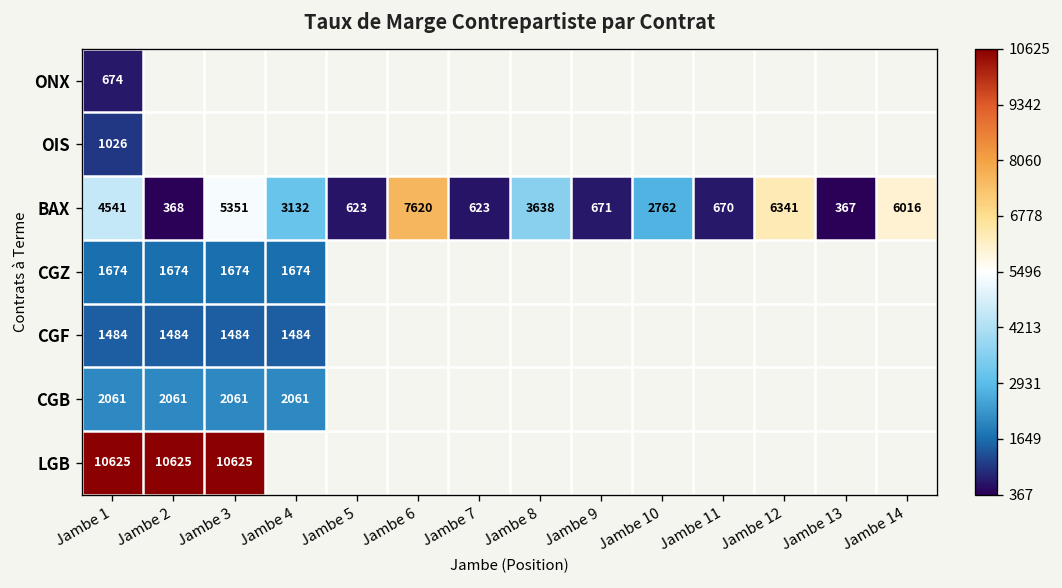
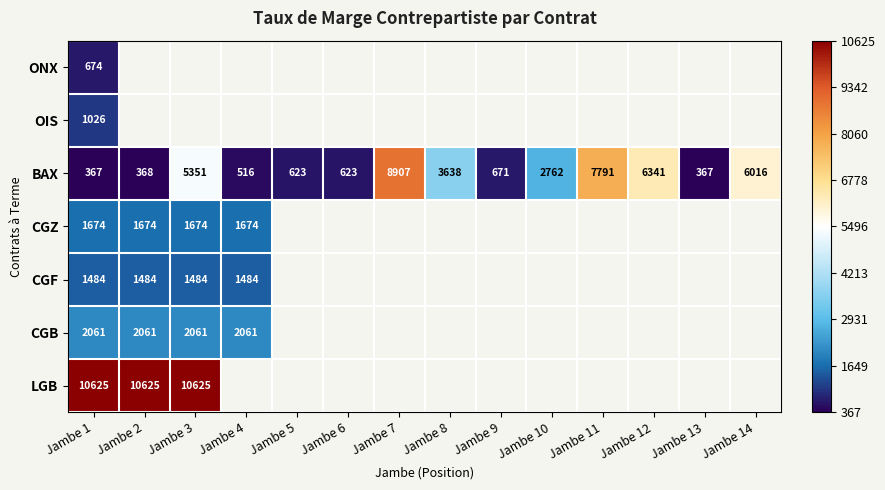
  {
    "ONX": {
      "Jambe 1": 674
    },
    "OIS": {
      "Jambe 1": 1026
    },
    "BAX": {
-     "Jambe 1": 4541,
+     "Jambe 1": 367,
      "Jambe 2": 368,
      "Jambe 3": 5351,
-     "Jambe 4": 3132,
+     "Jambe 4": 516,
      "Jambe 5": 623,
-     "Jambe 6": 7620,
-     "Jambe 7": 623,
+     "Jambe 6": 623,
+     "Jambe 7": 8907,
      "Jambe 8": 3638,
      "Jambe 9": 671,
      "Jambe 10": 2762,
-     "Jambe 11": 670,
+     "Jambe 11": 7791,
      "Jambe 12": 6341,
      "Jambe 13": 367,
      "Jambe 14": 6016
    },
    "CGZ": {
      "Jambe 1": 1674,
      "Jambe 2": 1674,
      "Jambe 3": 1674,
      "Jambe 4": 1674
    },
    "CGF": {
      "Jambe 1": 1484,
      "Jambe 2": 1484,
      "Jambe 3": 1484,
      "Jambe 4": 1484
    },
    "CGB": {
      "Jambe 1": 2061,
      "Jambe 2": 2061,
      "Jambe 3": 2061,
      "Jambe 4": 2061
    },
    "LGB": {
      "Jambe 1": 10625,
      "Jambe 2": 10625,
      "Jambe 3": 10625
    }
  }
